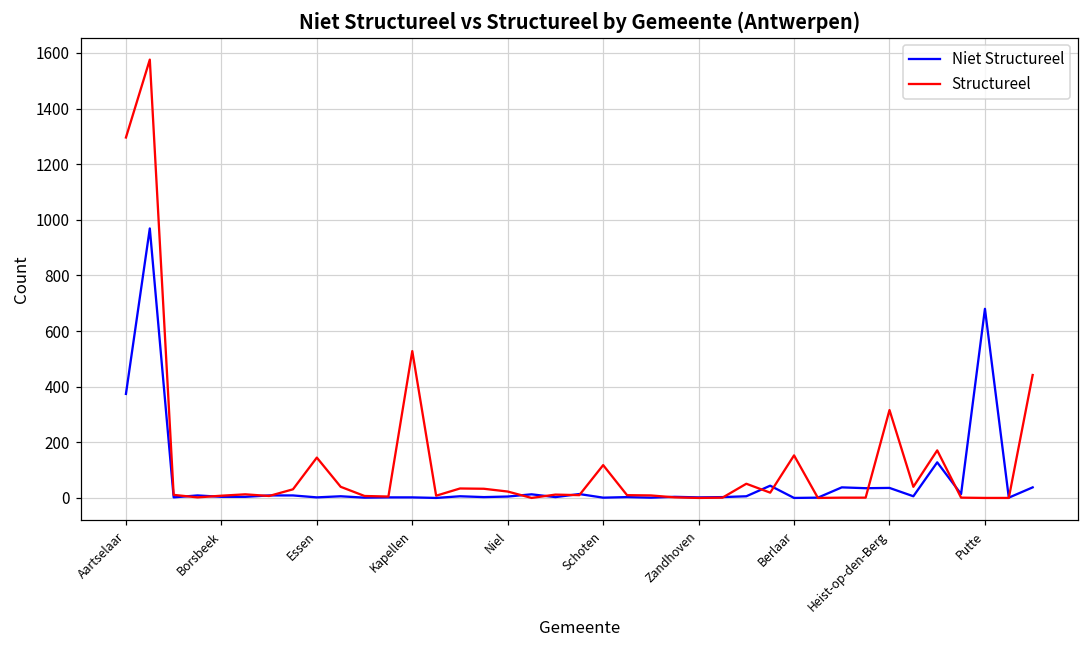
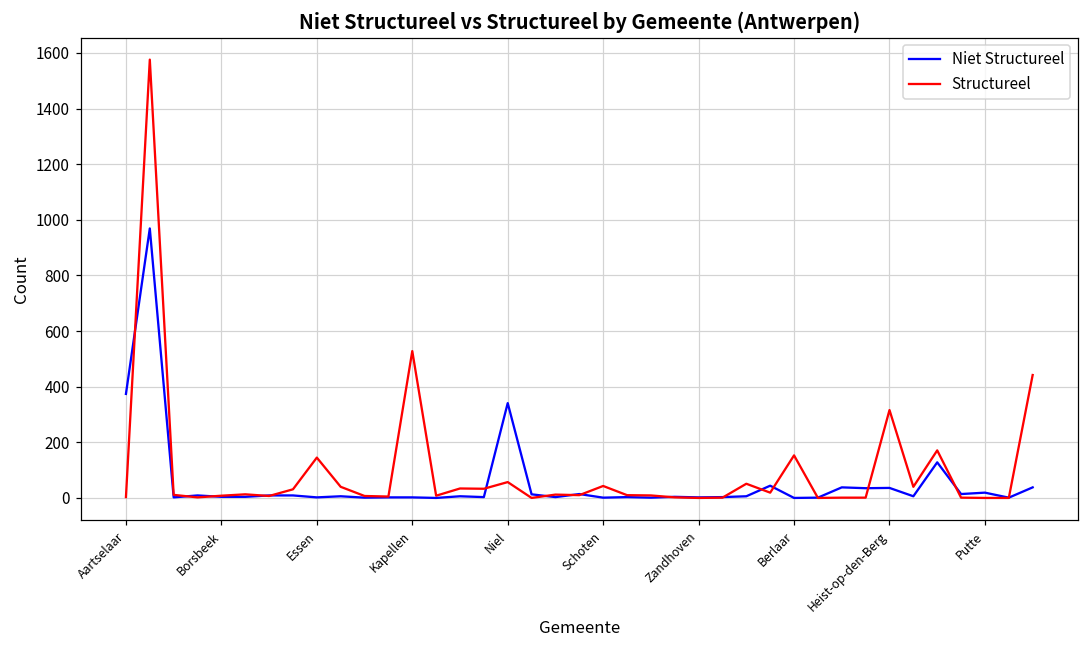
  {
    "Niet Structureel": {
      "Aartselaar": 370,
      "Essen": 0,
      "Kapellen": 0,
-     "Niel": 10,
+     "Niel": 340,
      "Schoten": 0,
      "Berlaar": 0,
      "Heist-op-den-Berg": 40,
-     "Putte": 680
+     "Putte": 20
    },
    "Structureel": {
-     "Aartselaar": 1300,
+     "Aartselaar": 0,
      "Essen": 150,
      "Kapellen": 530,
-     "Niel": 20,
-     "Schoten": 120,
+     "Niel": 60,
+     "Schoten": 40,
      "Berlaar": 150,
      "Heist-op-den-Berg": 320,
      "Putte": 0
    }
  }
